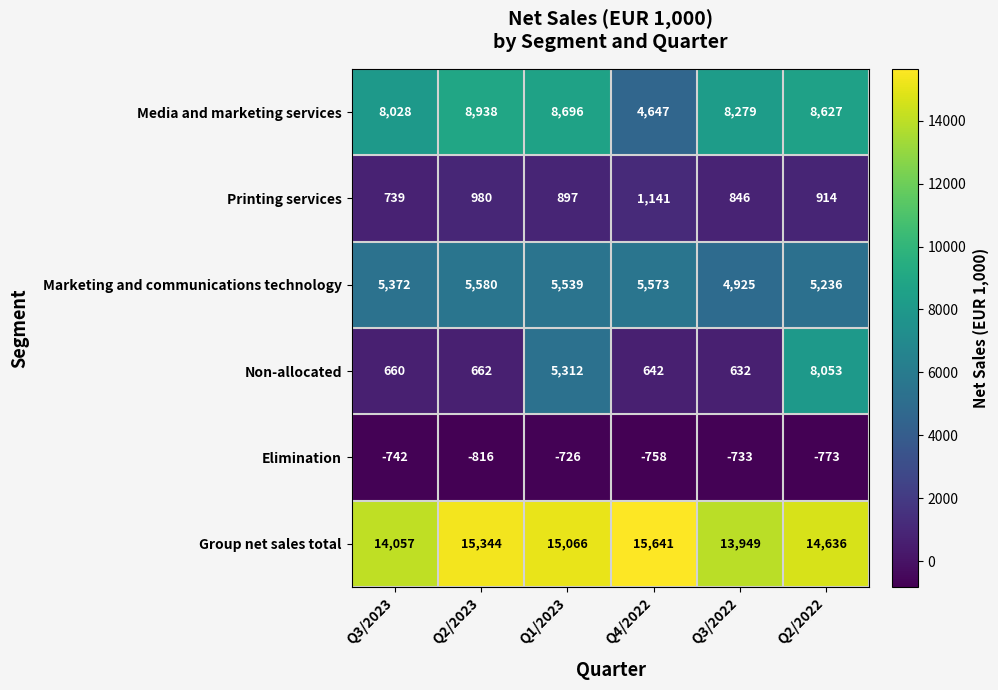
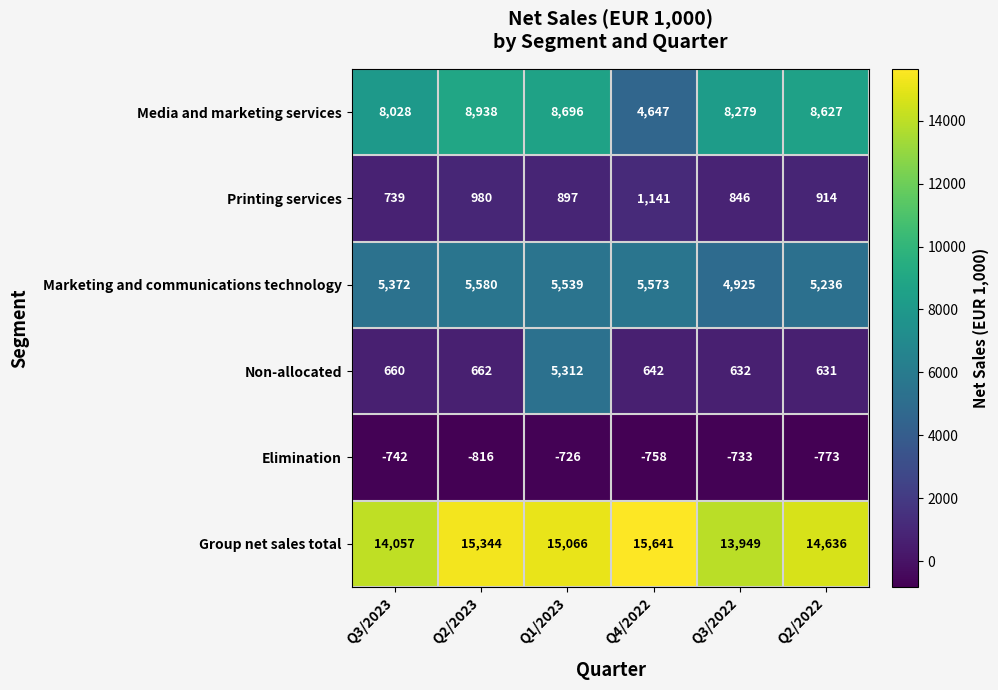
  {
    "Media and marketing services": {
      "Q3/2023": "8,028",
      "Q2/2023": "8,938",
      "Q1/2023": "8,696",
      "Q4/2022": "4,647",
      "Q3/2022": "8,279",
      "Q2/2022": "8,627"
    },
    "Printing services": {
      "Q3/2023": "739",
      "Q2/2023": "980",
      "Q1/2023": "897",
      "Q4/2022": "1,141",
      "Q3/2022": "846",
      "Q2/2022": "914"
    },
    "Marketing and communications technology": {
      "Q3/2023": "5,372",
      "Q2/2023": "5,580",
      "Q1/2023": "5,539",
      "Q4/2022": "5,573",
      "Q3/2022": "4,925",
      "Q2/2022": "5,236"
    },
    "Non-allocated": {
      "Q3/2023": "660",
      "Q2/2023": "662",
      "Q1/2023": "5,312",
      "Q4/2022": "642",
      "Q3/2022": "632",
-     "Q2/2022": "8,053"
+     "Q2/2022": "631"
    },
    "Elimination": {
      "Q3/2023": "-742",
      "Q2/2023": "-816",
      "Q1/2023": "-726",
      "Q4/2022": "-758",
      "Q3/2022": "-733",
      "Q2/2022": "-773"
    },
    "Group net sales total": {
      "Q3/2023": "14,057",
      "Q2/2023": "15,344",
      "Q1/2023": "15,066",
      "Q4/2022": "15,641",
      "Q3/2022": "13,949",
      "Q2/2022": "14,636"
    }
  }
